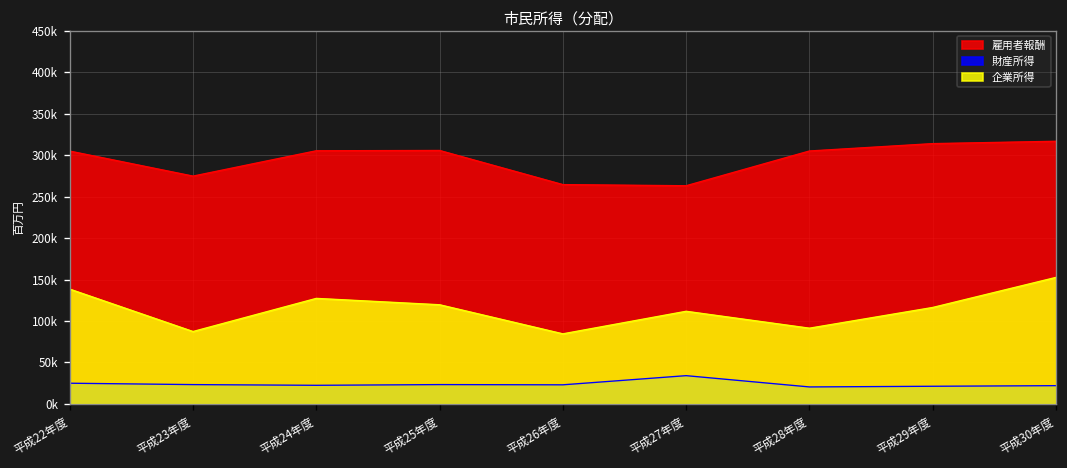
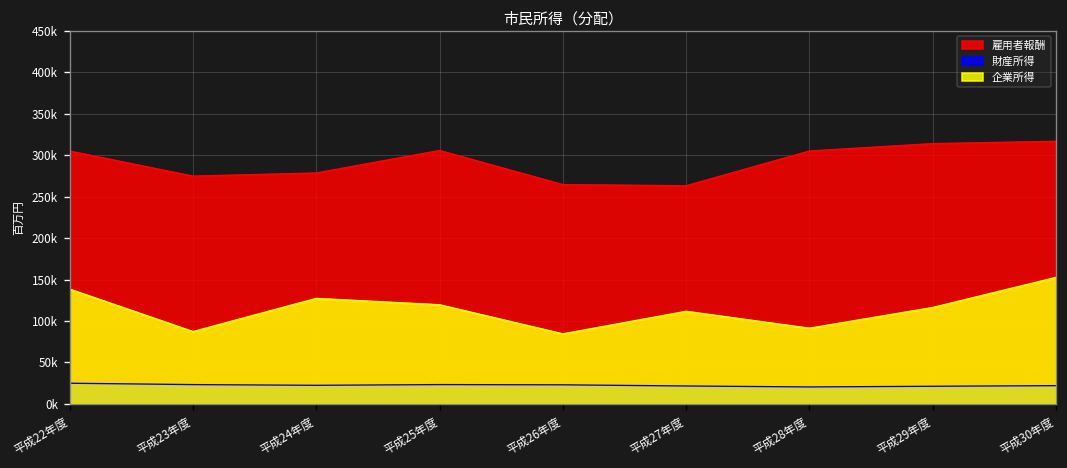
  {
    "雇用者報酬": {
      "平成22年度": 300000,
      "平成23年度": 270000,
-     "平成24年度": 310000,
+     "平成24年度": 280000,
      "平成25年度": 310000,
      "平成26年度": 260000,
      "平成27年度": 260000,
      "平成28年度": 300000,
      "平成29年度": 310000,
      "平成30年度": 320000
    },
    "財産所得": {
      "平成22年度": 20000,
      "平成23年度": 20000,
      "平成24年度": 20000,
      "平成25年度": 20000,
      "平成26年度": 20000,
-     "平成27年度": 30000,
+     "平成27年度": 20000,
      "平成28年度": 20000,
      "平成29年度": 20000,
      "平成30年度": 20000
    },
    "企業所得": {
      "平成22年度": 140000,
      "平成23年度": 90000,
      "平成24年度": 130000,
      "平成25年度": 120000,
      "平成26年度": 80000,
      "平成27年度": 110000,
      "平成28年度": 90000,
      "平成29年度": 120000,
      "平成30年度": 150000
    }
  }
